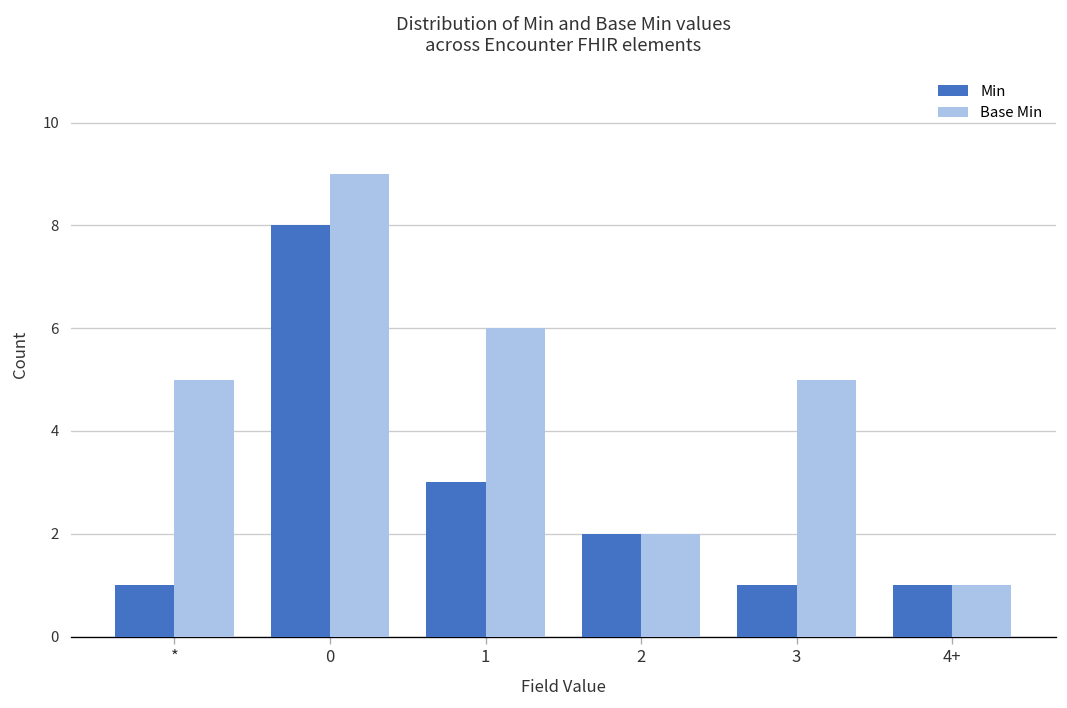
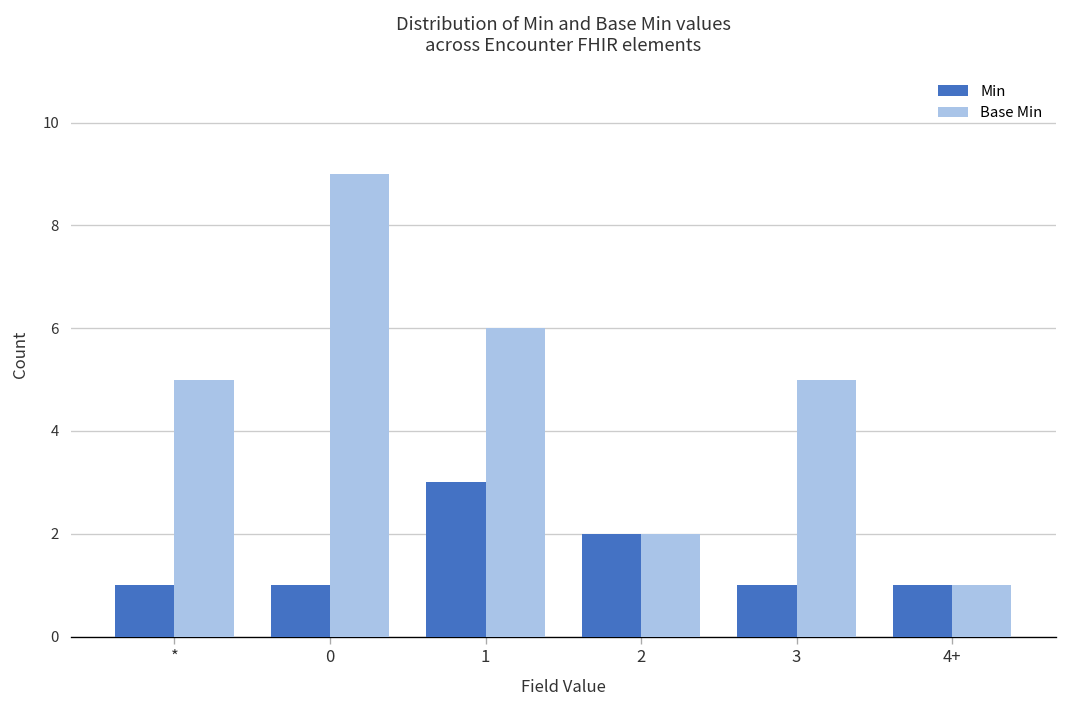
  {
    "Min": {
      "*": 1,
-     "0": 8,
+     "0": 1,
      "1": 3,
      "2": 2,
      "3": 1,
      "4+": 1
    },
    "Base Min": {
      "*": 5,
      "0": 9,
      "1": 6,
      "2": 2,
      "3": 5,
      "4+": 1
    }
  }
